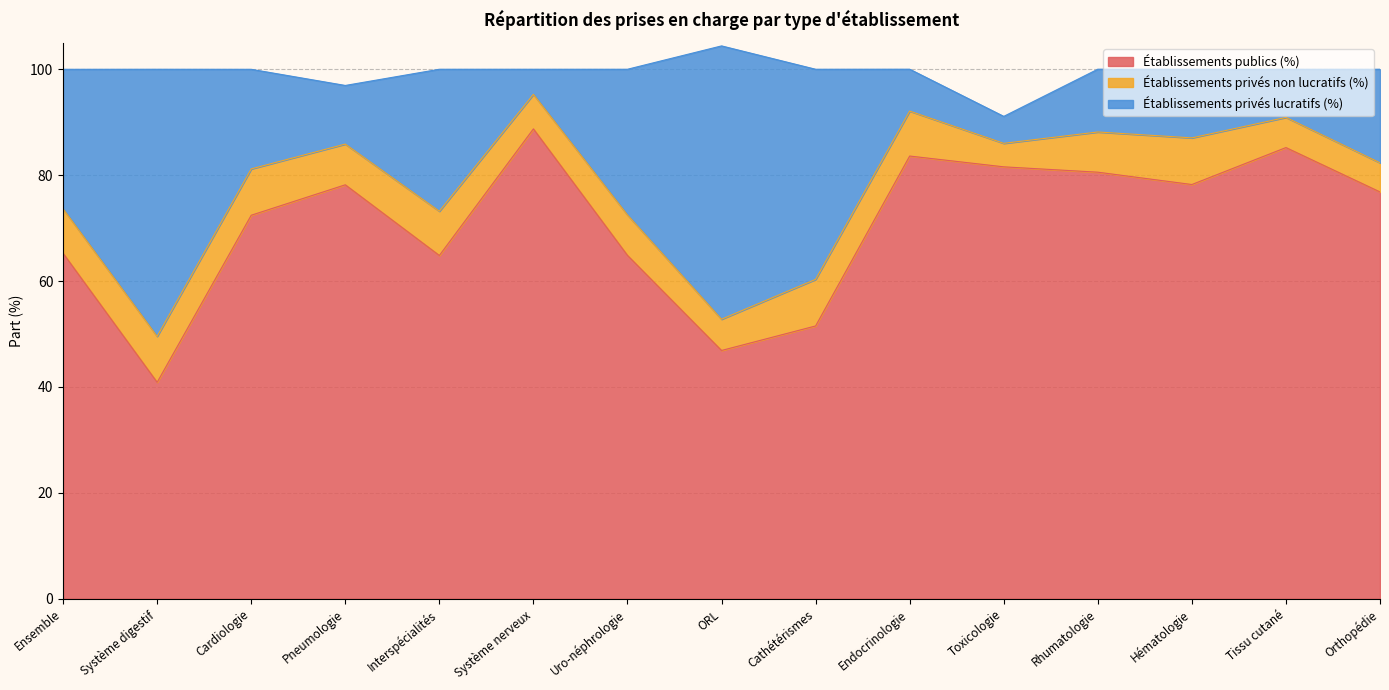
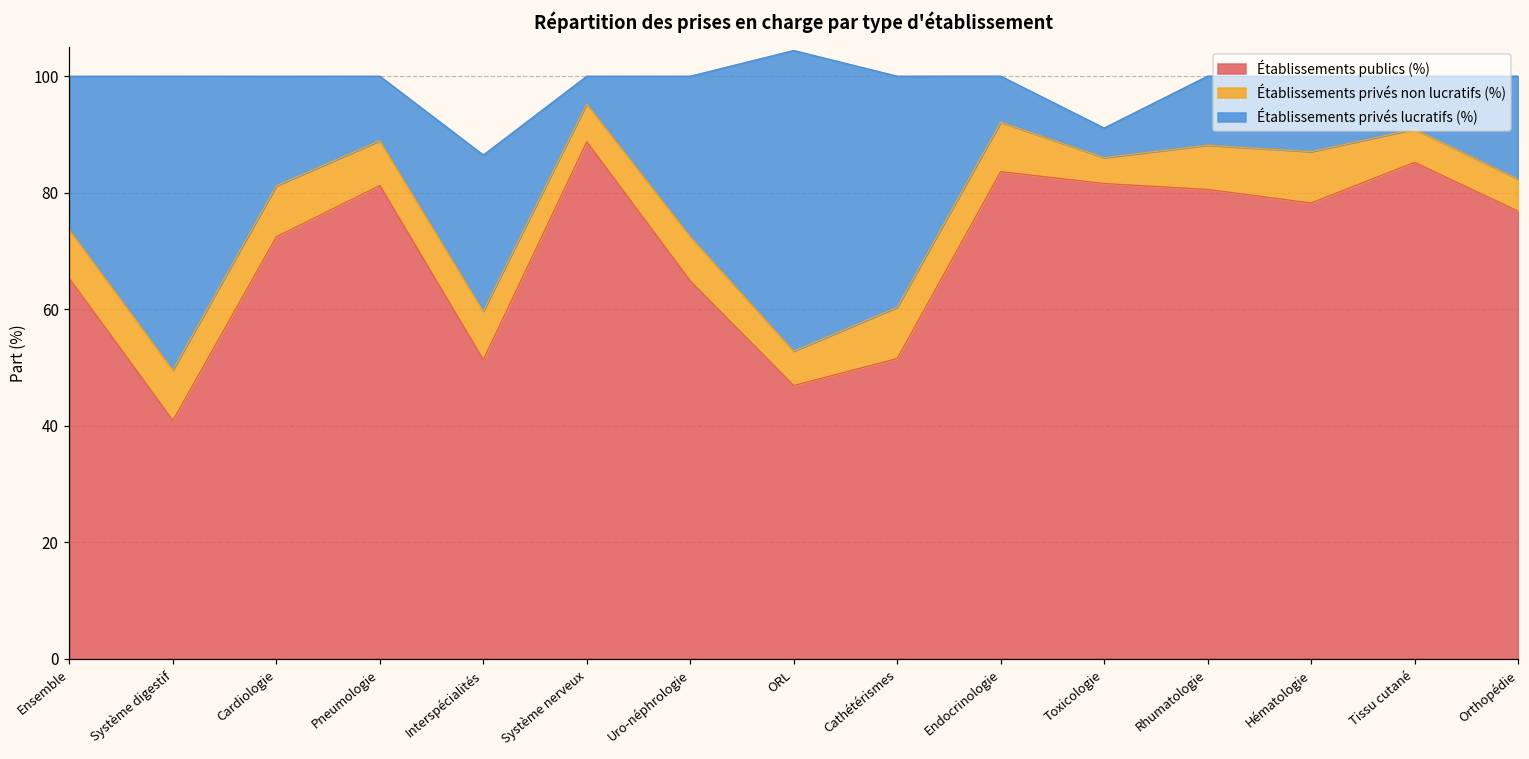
  {
    "Établissements publics (%)": {
      "Ensemble": 65,
      "Système digestif": 41,
      "Cardiologie": 72,
-     "Pneumologie": 78,
-     "Interspécialités": 65,
+     "Pneumologie": 81,
+     "Interspécialités": 51,
      "Système nerveux": 89,
      "Uro-néphrologie": 65,
      "ORL": 47,
      "Cathétérismes": 52,
      "Endocrinologie": 84,
      "Toxicologie": 82,
      "Rhumatologie": 81,
      "Hématologie": 78,
      "Tissu cutané": 85,
      "Orthopédie": 77
    },
    "Établissements privés non lucratifs (%)": {
      "Ensemble": 8,
      "Système digestif": 9,
      "Cardiologie": 9,
      "Pneumologie": 8,
      "Interspécialités": 8,
      "Système nerveux": 7,
      "Uro-néphrologie": 8,
      "ORL": 6,
      "Cathétérismes": 9,
      "Endocrinologie": 8,
      "Toxicologie": 4,
      "Rhumatologie": 8,
      "Hématologie": 9,
      "Tissu cutané": 6,
      "Orthopédie": 6
    },
    "Établissements privés lucratifs (%)": {
      "Ensemble": 26,
      "Système digestif": 50,
      "Cardiologie": 19,
      "Pneumologie": 11,
      "Interspécialités": 27,
      "Système nerveux": 5,
      "Uro-néphrologie": 28,
      "ORL": 52,
      "Cathétérismes": 40,
      "Endocrinologie": 8,
      "Toxicologie": 5,
      "Rhumatologie": 12,
      "Orthopédie": 18
    }
  }
